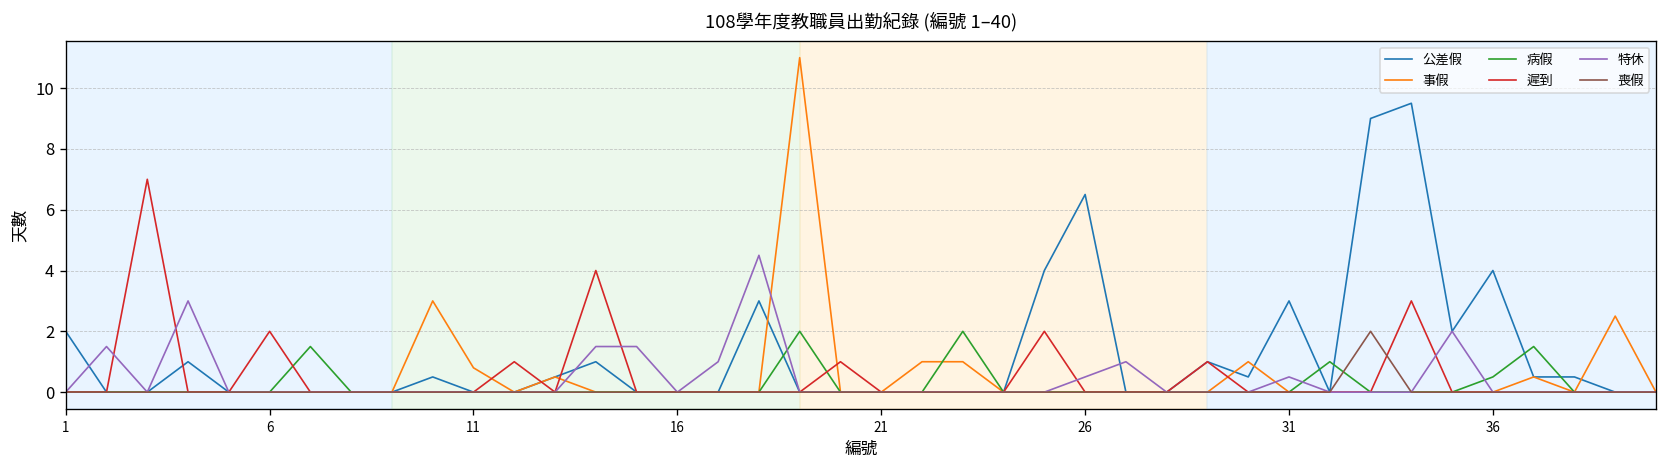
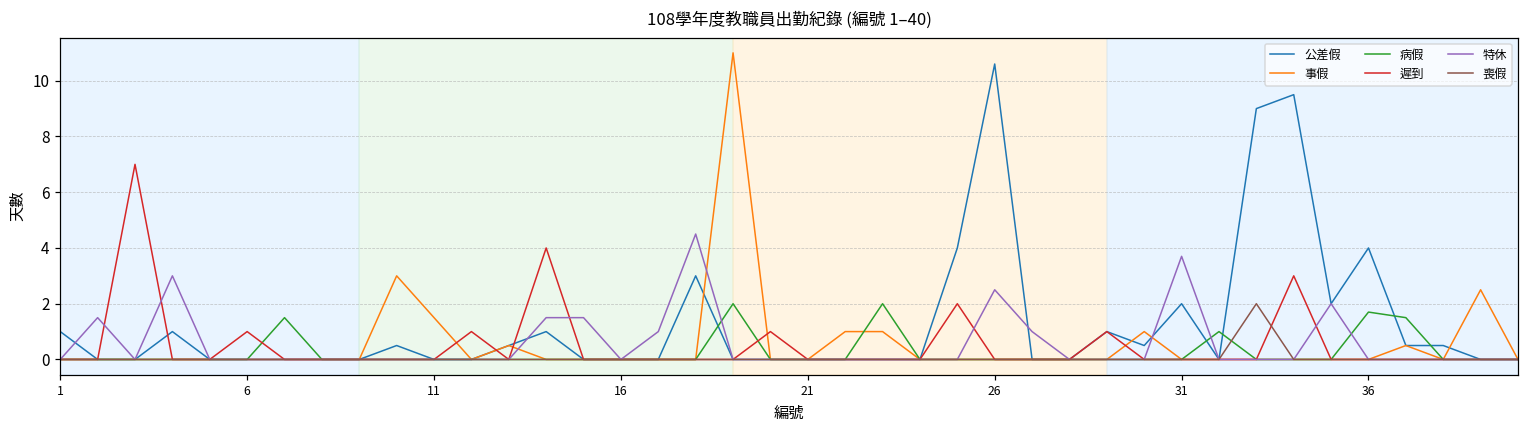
  {
    "公差假": {
-     "1": 2,
-     "26": 6.5,
-     "31": 3,
+     "1": 1,
+     "26": 10.6,
+     "31": 2,
      "36": 4.0
    },
    "事假": {
-     "11": 0.8
+     "11": 1.5
    },
    "病假": {
-     "36": 0.5
+     "36": 1.7
    },
    "遲到": {
-     "6": 2
+     "6": 1
    },
    "特休": {
-     "26": 0.5,
-     "31": 0.5
+     "26": 2.5,
+     "31": 3.7
    }
  }
